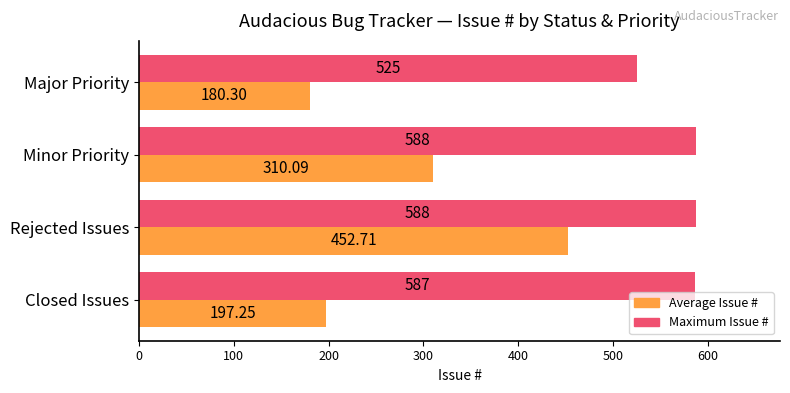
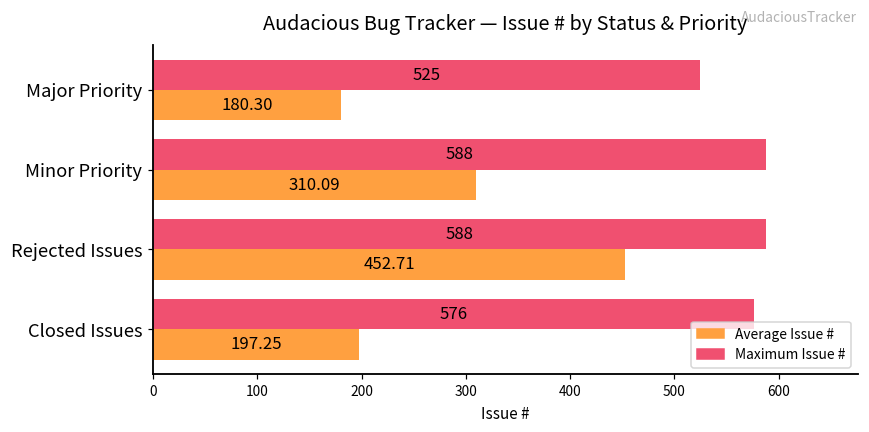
  {
    "Maximum Issue #": {
      "Major Priority": 525,
      "Minor Priority": 588,
      "Rejected Issues": 588,
-     "Closed Issues": 587
+     "Closed Issues": 576
    },
    "Average Issue #": {
      "Major Priority": 180.30,
      "Minor Priority": 310.09,
      "Rejected Issues": 452.71,
      "Closed Issues": 197.25
    }
  }
